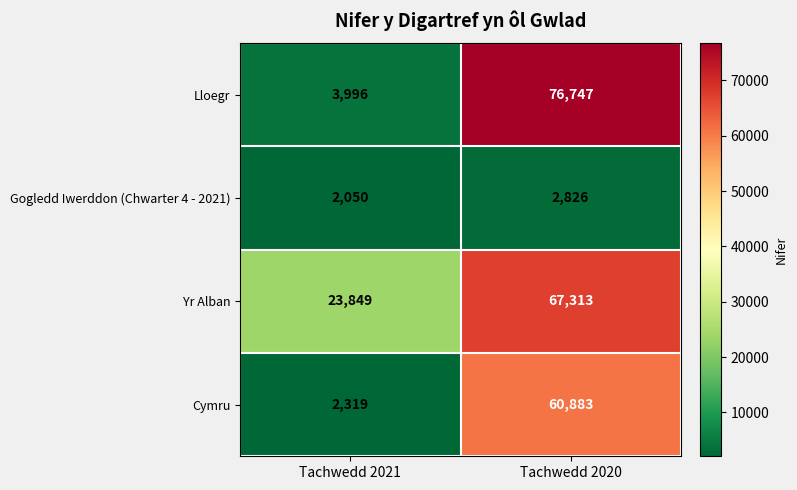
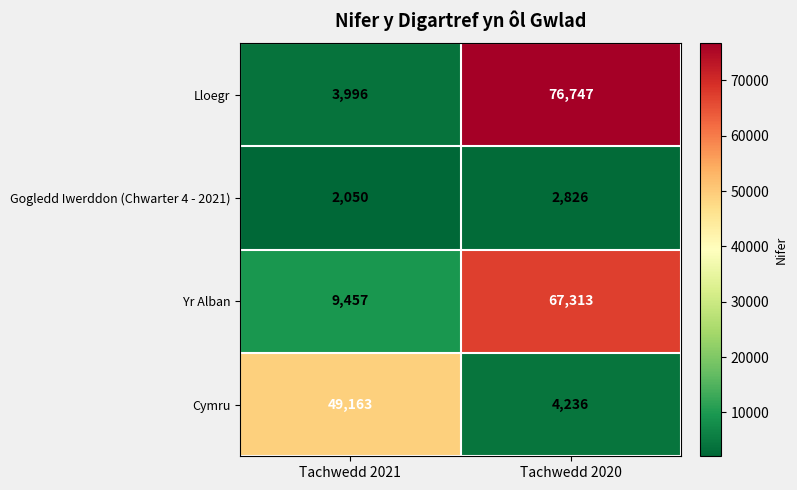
  {
    "Lloegr": {
      "Tachwedd 2021": "3,996",
      "Tachwedd 2020": "76,747"
    },
    "Gogledd Iwerddon (Chwarter 4 - 2021)": {
      "Tachwedd 2021": "2,050",
      "Tachwedd 2020": "2,826"
    },
    "Yr Alban": {
-     "Tachwedd 2021": "23,849",
+     "Tachwedd 2021": "9,457",
      "Tachwedd 2020": "67,313"
    },
    "Cymru": {
-     "Tachwedd 2021": "2,319",
-     "Tachwedd 2020": "60,883"
+     "Tachwedd 2021": "49,163",
+     "Tachwedd 2020": "4,236"
    }
  }
